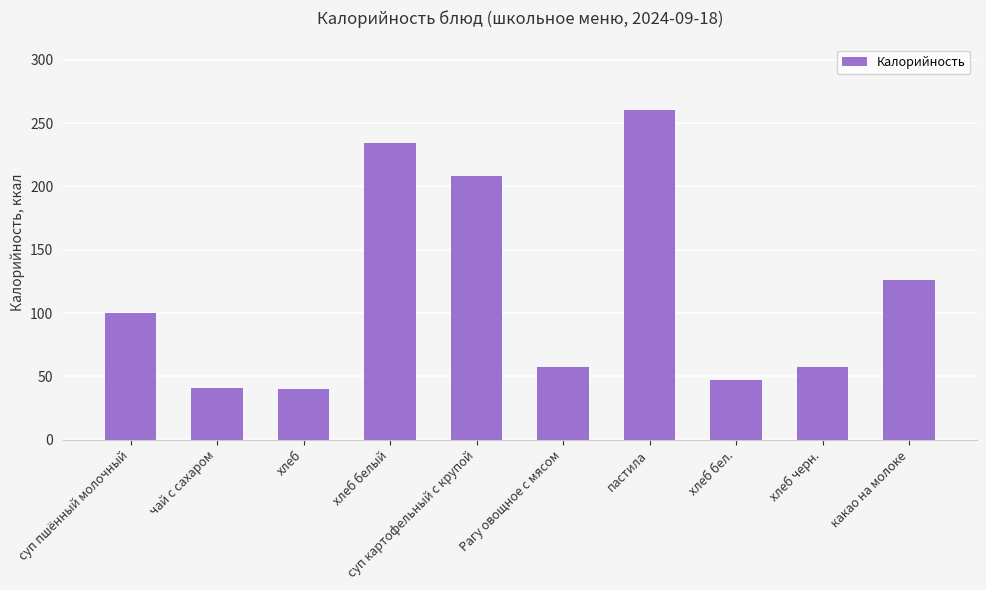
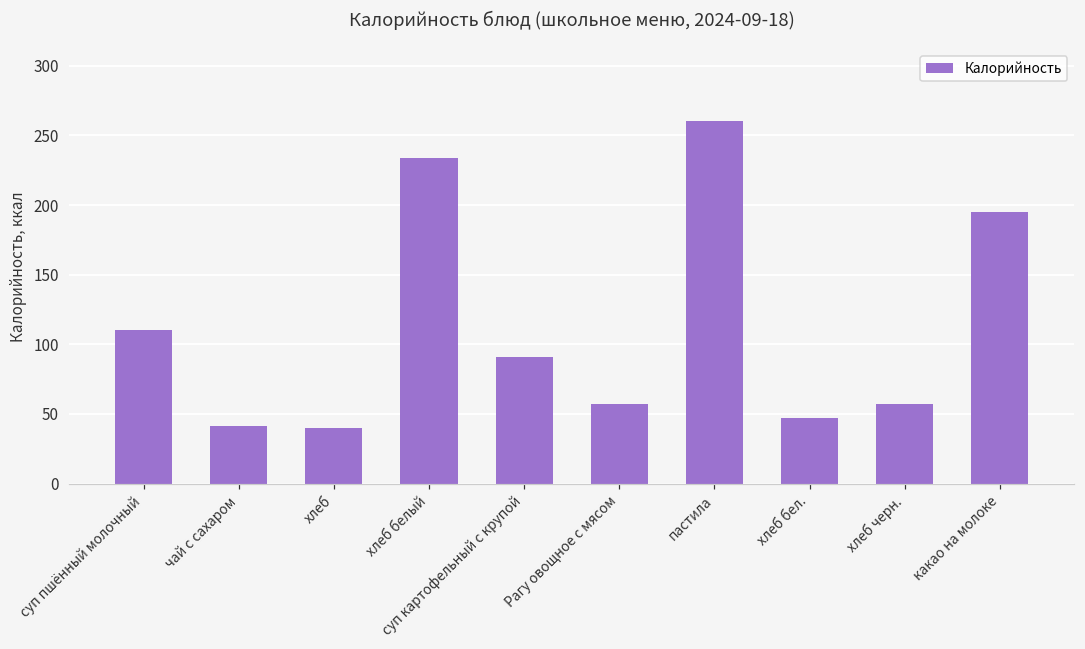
  {
-   "суп пшённый молочный": 100,
+   "суп пшённый молочный": 110,
    "чай с сахаром": 41,
    "хлеб": 40,
    "хлеб белый": 234,
-   "суп картофельный с крупой": 208,
+   "суп картофельный с крупой": 91,
    "Рагу овощное с мясом": 57,
    "пастила": 260,
    "хлеб бел.": 47,
    "хлеб черн.": 57,
-   "какао на молоке": 126
+   "какао на молоке": 195
  }
